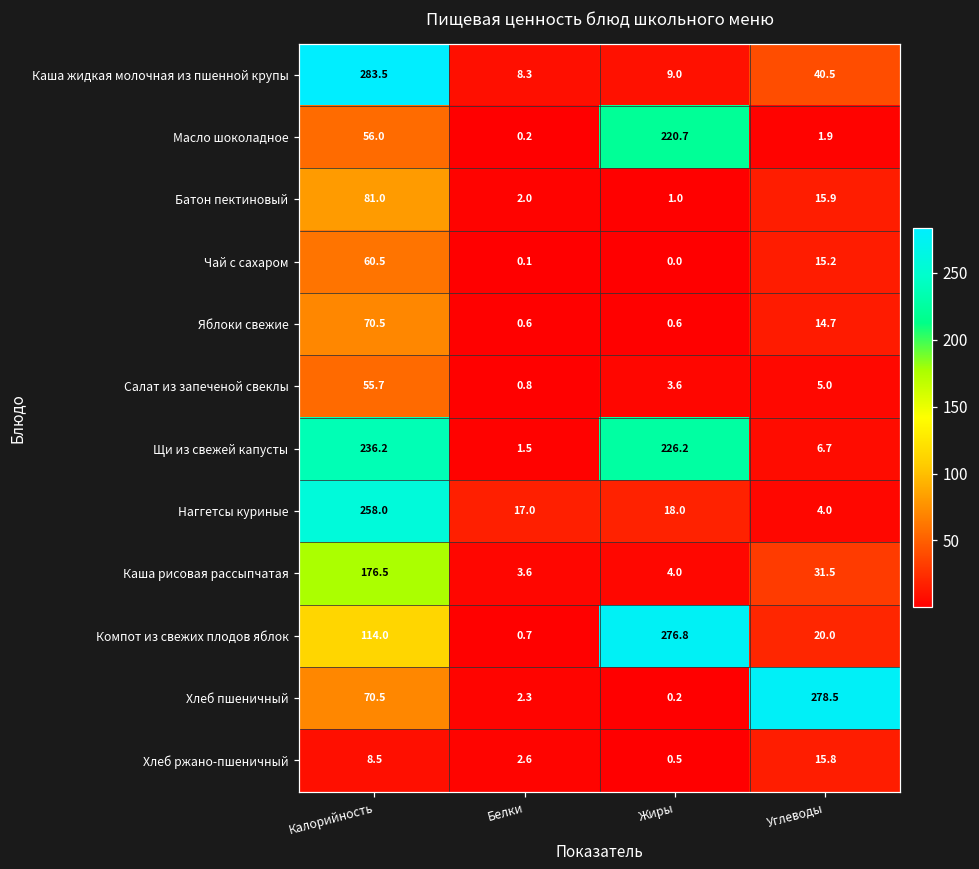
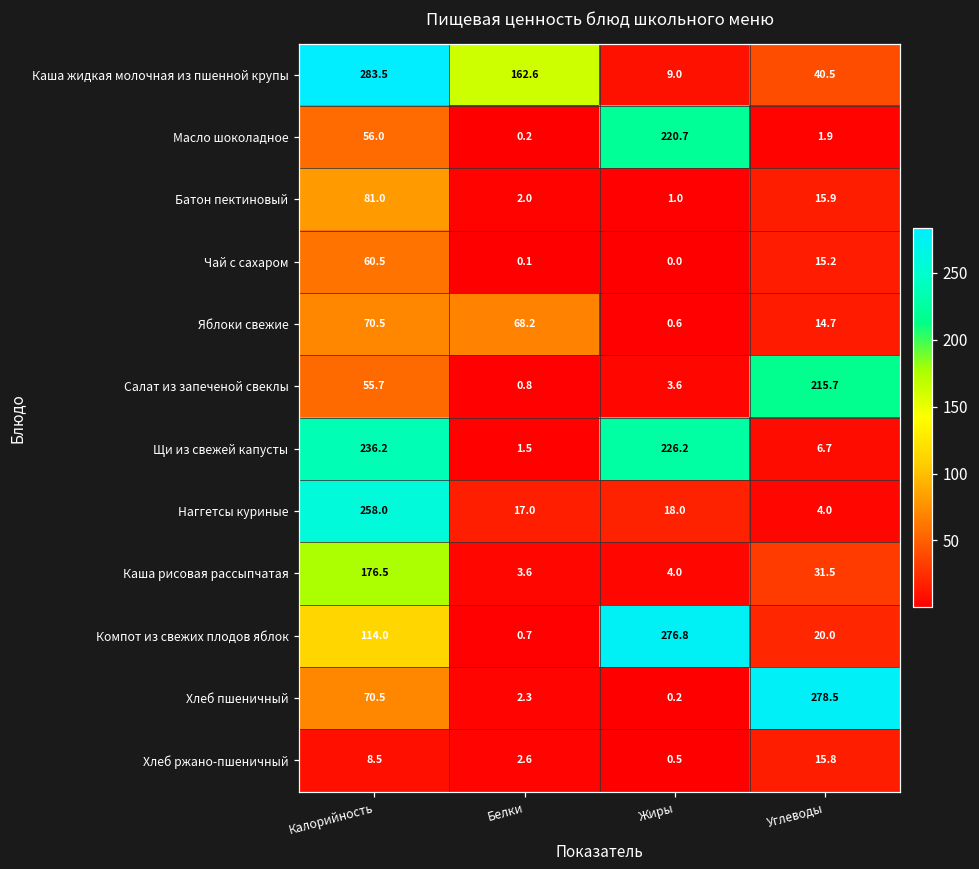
  {
    "Каша жидкая молочная из пшенной крупы": {
      "Калорийность": 283.5,
-     "Белки": 8.3,
+     "Белки": 162.6,
      "Жиры": 9.0,
      "Углеводы": 40.5
    },
    "Масло шоколадное": {
      "Калорийность": 56.0,
      "Белки": 0.2,
      "Жиры": 220.7,
      "Углеводы": 1.9
    },
    "Батон пектиновый": {
      "Калорийность": 81.0,
      "Белки": 2.0,
      "Жиры": 1.0,
      "Углеводы": 15.9
    },
    "Чай с сахаром": {
      "Калорийность": 60.5,
      "Белки": 0.1,
      "Жиры": 0.0,
      "Углеводы": 15.2
    },
    "Яблоки свежие": {
      "Калорийность": 70.5,
-     "Белки": 0.6,
+     "Белки": 68.2,
      "Жиры": 0.6,
      "Углеводы": 14.7
    },
    "Салат из запеченой свеклы": {
      "Калорийность": 55.7,
      "Белки": 0.8,
      "Жиры": 3.6,
-     "Углеводы": 5.0
+     "Углеводы": 215.7
    },
    "Щи из свежей капусты": {
      "Калорийность": 236.2,
      "Белки": 1.5,
      "Жиры": 226.2,
      "Углеводы": 6.7
    },
    "Наггетсы куриные": {
      "Калорийность": 258.0,
      "Белки": 17.0,
      "Жиры": 18.0,
      "Углеводы": 4.0
    },
    "Каша рисовая рассыпчатая": {
      "Калорийность": 176.5,
      "Белки": 3.6,
      "Жиры": 4.0,
      "Углеводы": 31.5
    },
    "Компот из свежих плодов яблок": {
      "Калорийность": 114.0,
      "Белки": 0.7,
      "Жиры": 276.8,
      "Углеводы": 20.0
    },
    "Хлеб пшеничный": {
      "Калорийность": 70.5,
      "Белки": 2.3,
      "Жиры": 0.2,
      "Углеводы": 278.5
    },
    "Хлеб ржано-пшеничный": {
      "Калорийность": 8.5,
      "Белки": 2.6,
      "Жиры": 0.5,
      "Углеводы": 15.8
    }
  }
